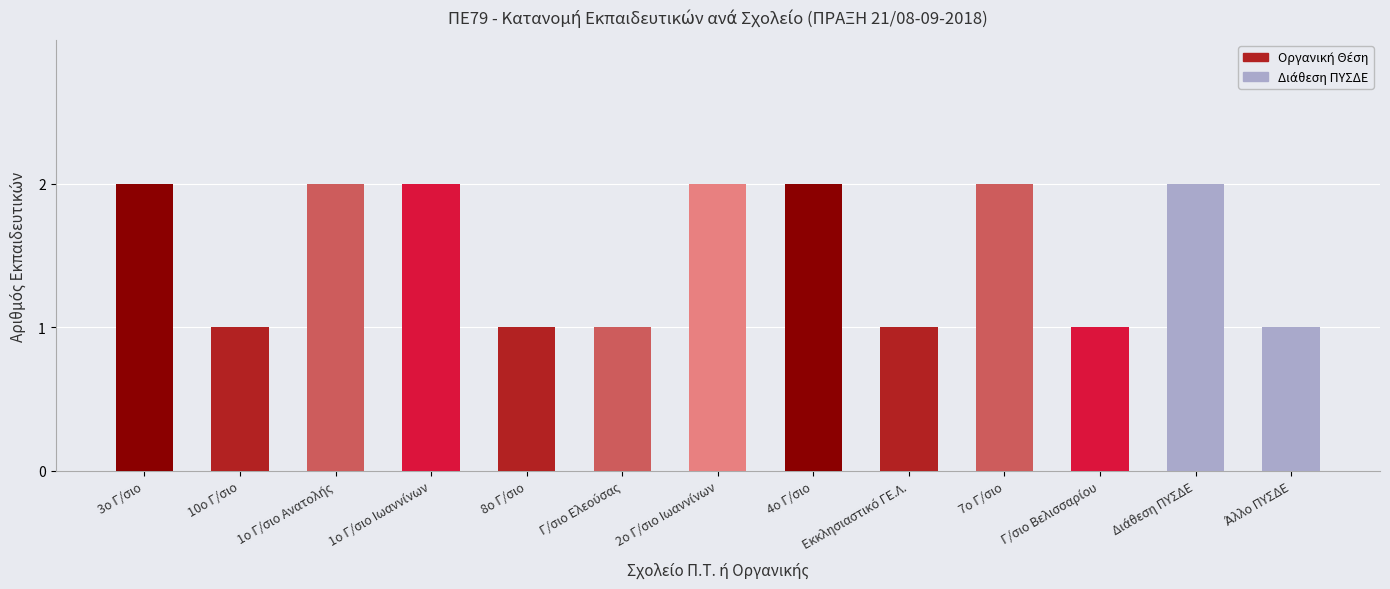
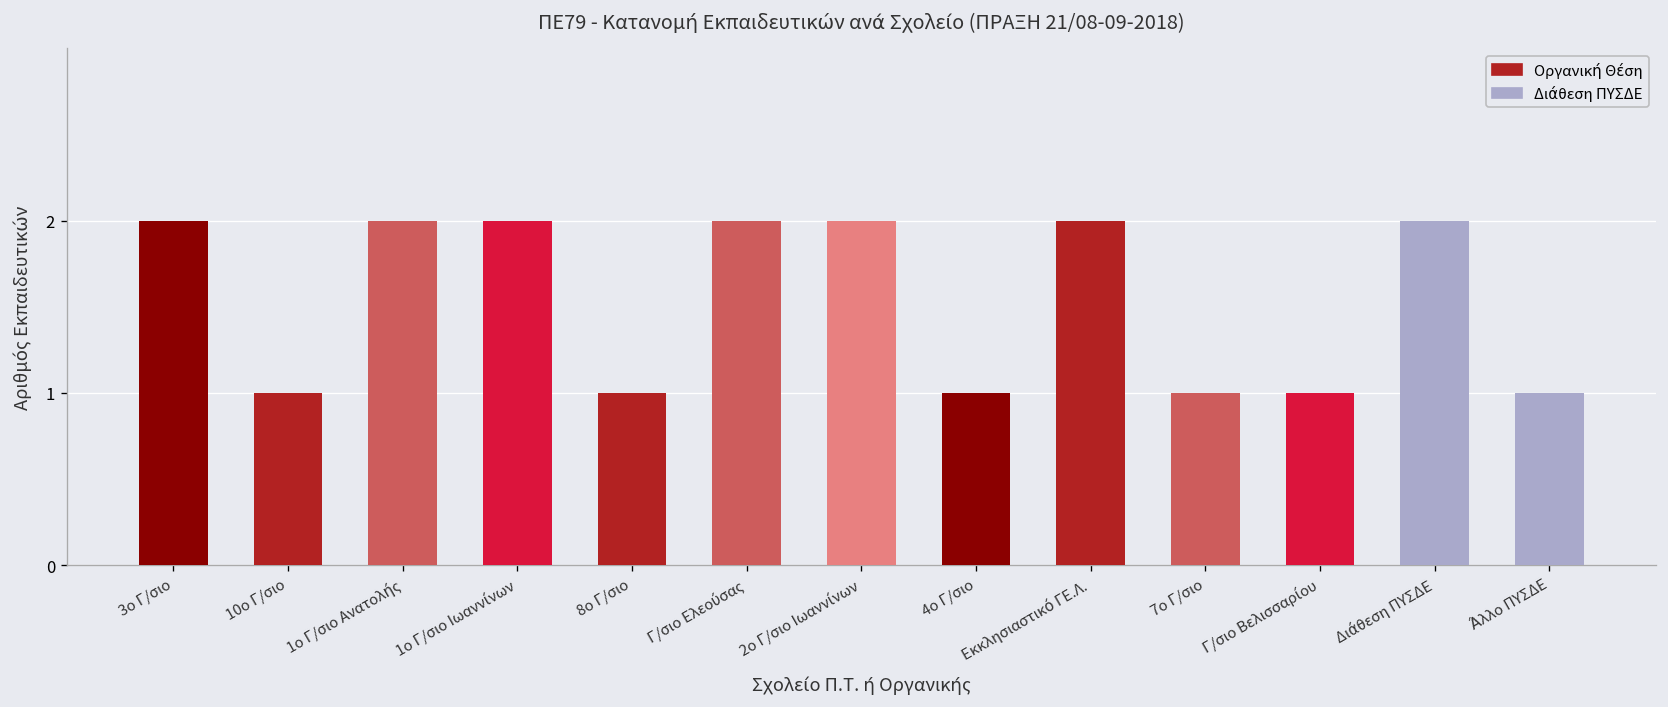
  {
    "3ο Γ/σιο": 2,
    "10ο Γ/σιο": 1,
    "1ο Γ/σιο Ανατολής": 2,
    "1ο Γ/σιο Ιωαννίνων": 2,
    "8ο Γ/σιο": 1,
-   "Γ/σιο Ελεούσας": 1,
+   "Γ/σιο Ελεούσας": 2,
    "2ο Γ/σιο Ιωαννίνων": 2,
-   "4ο Γ/σιο": 2,
-   "Εκκλησιαστικό ΓΕ.Λ.": 1,
-   "7ο Γ/σιο": 2,
+   "4ο Γ/σιο": 1,
+   "Εκκλησιαστικό ΓΕ.Λ.": 2,
+   "7ο Γ/σιο": 1,
    "Γ/σιο Βελισσαρίου": 1,
    "Διάθεση ΠΥΣΔΕ": 2,
    "Άλλο ΠΥΣΔΕ": 1
  }
